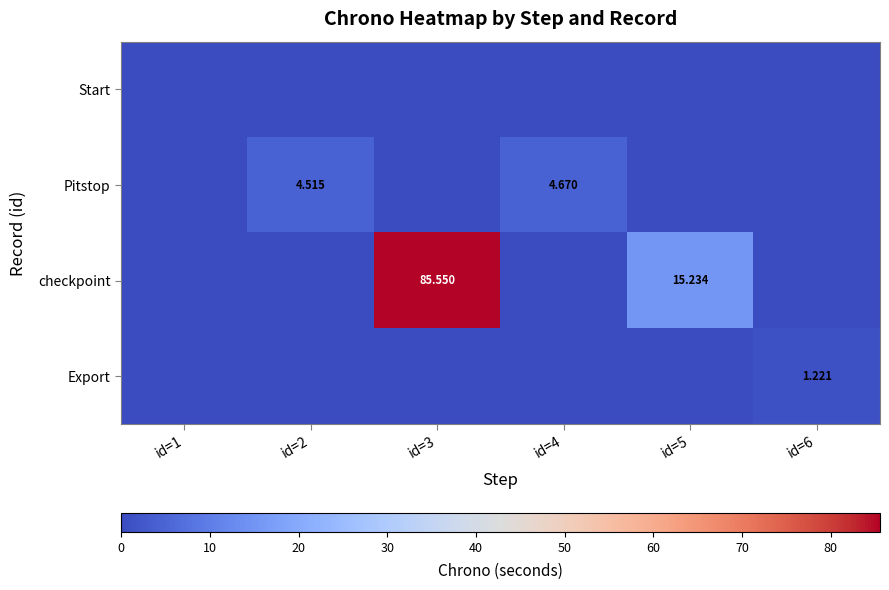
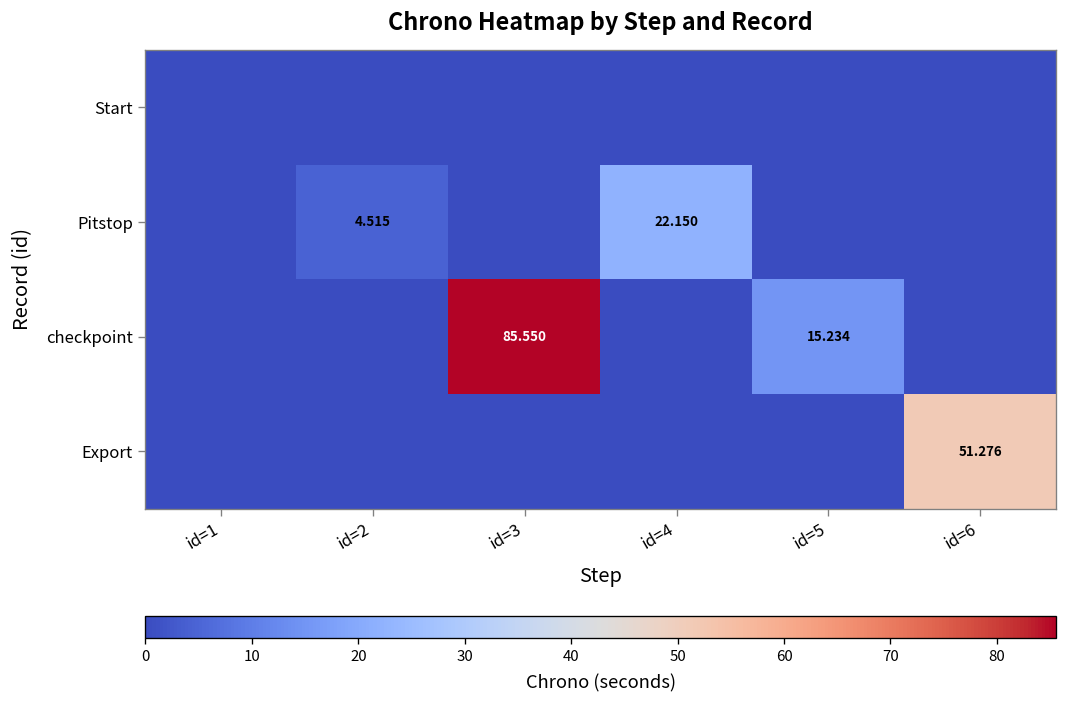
  {
    "Pitstop": {
      "id=2": 4.515,
-     "id=4": 4.670
+     "id=4": 22.150
    },
    "checkpoint": {
      "id=3": 85.550,
      "id=5": 15.234
    },
    "Export": {
-     "id=6": 1.221
+     "id=6": 51.276
    }
  }
